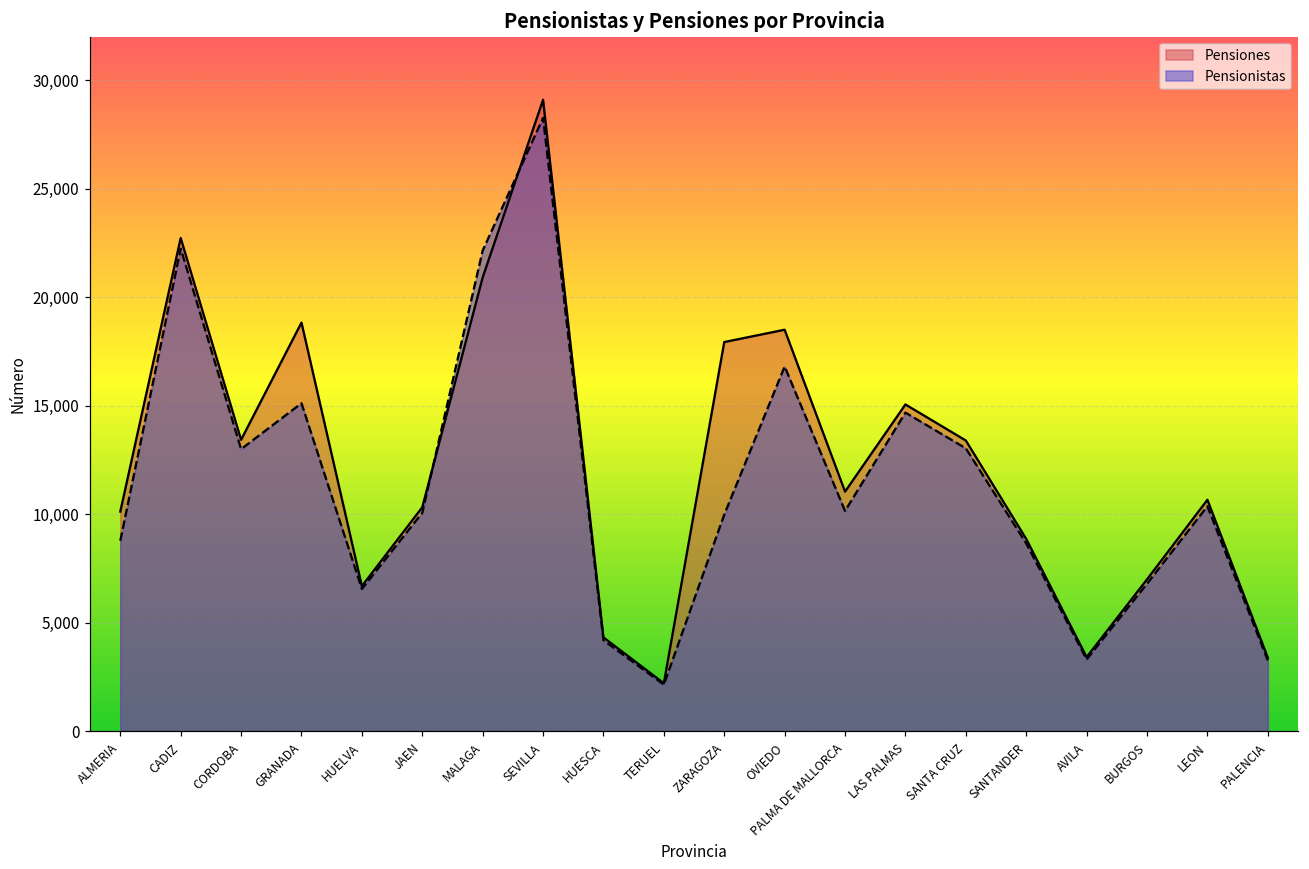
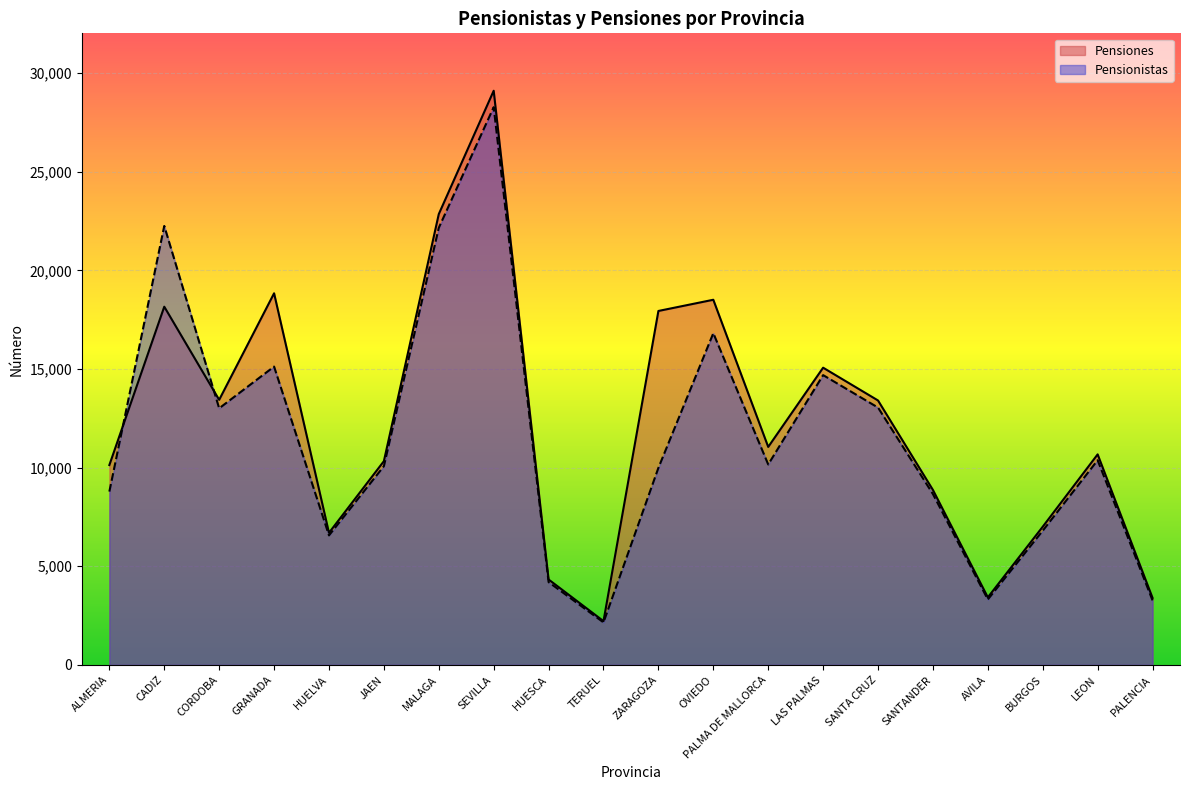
  {
    "Pensiones": {
      "ALMERIA": "10,100",
-     "CADIZ": "22,700",
+     "CADIZ": "18,200",
      "CORDOBA": "13,400",
      "GRANADA": "18,800",
      "HUELVA": "6,700",
      "JAEN": "10,300",
-     "MALAGA": "20,900",
+     "MALAGA": "22,900",
      "SEVILLA": "29,100",
      "HUESCA": "4,300",
      "ZARAGOZA": "17,900",
      "OVIEDO": "18,500",
      "PALMA DE MALLORCA": "11,100",
      "LAS PALMAS": "15,100",
      "SANTA CRUZ": "13,400",
      "SANTANDER": "8,900",
      "BURGOS": "7,000",
      "LEON": "10,700"
    },
    "Pensionistas": {
      "ALMERIA": "8,800",
      "CADIZ": "22,300",
      "CORDOBA": "13,000",
      "GRANADA": "15,100",
      "HUELVA": "6,600",
      "JAEN": "10,100",
      "MALAGA": "22,200",
      "SEVILLA": "28,300",
      "HUESCA": "4,200",
      "ZARAGOZA": "10,000",
      "OVIEDO": "16,800",
      "PALMA DE MALLORCA": "10,200",
      "LAS PALMAS": "14,700",
      "SANTA CRUZ": "13,000",
      "SANTANDER": "8,700",
      "BURGOS": "6,800",
      "LEON": "10,400"
    }
  }
